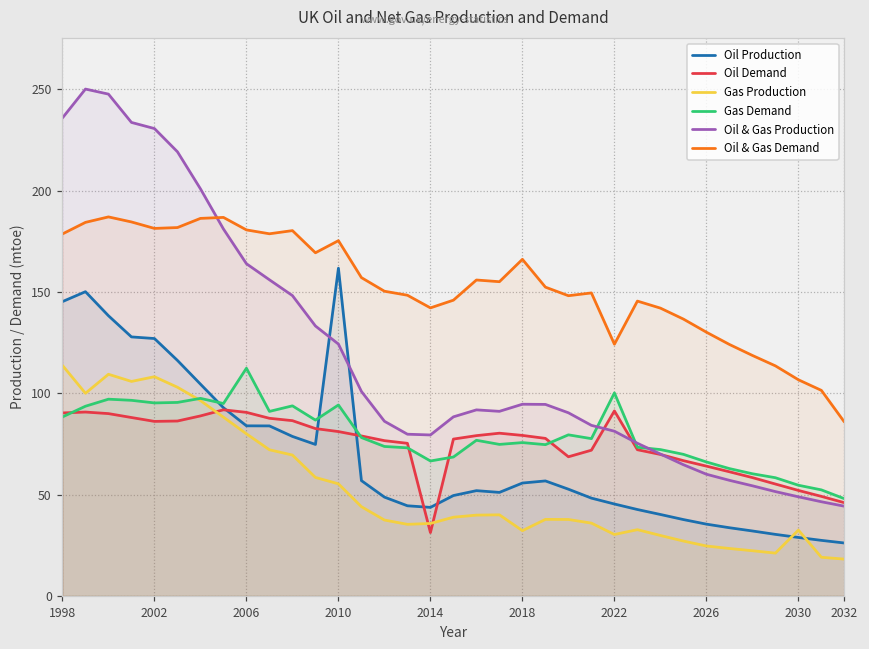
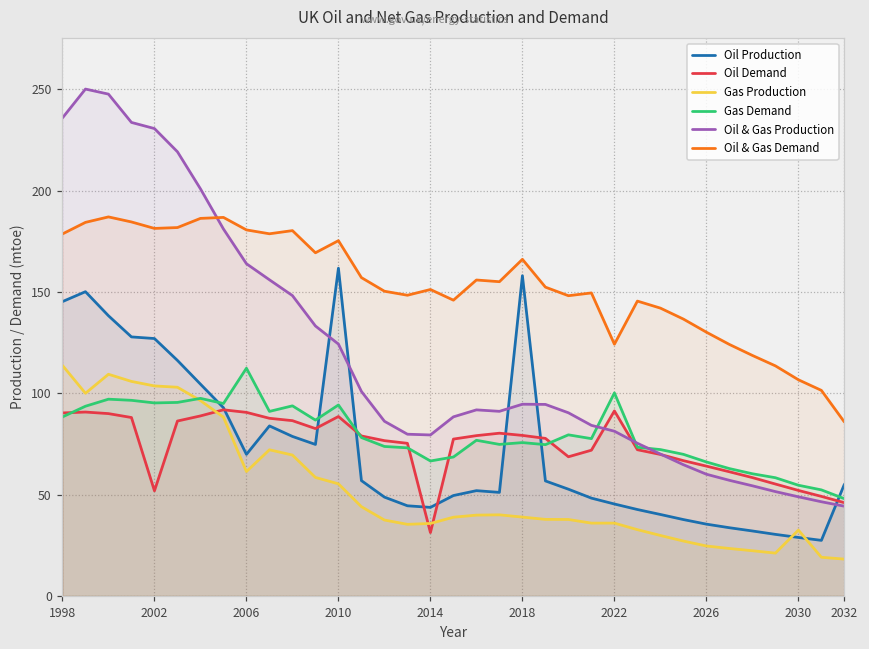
  {
    "Oil Production": {
      "1998": 145,
      "2002": 127,
-     "2006": 84,
+     "2006": 70,
      "2010": 162,
      "2014": 44,
-     "2018": 56,
+     "2018": 158,
      "2022": 45,
      "2026": 35,
      "2030": 29,
-     "2032": 26
+     "2032": 55
    },
    "Oil Demand": {
      "1998": 90,
-     "2002": 86,
+     "2002": 52,
      "2006": 91,
-     "2010": 81,
+     "2010": 89,
      "2014": 31,
      "2018": 79,
      "2022": 91,
      "2026": 64,
      "2030": 52,
      "2032": 46
    },
    "Gas Production": {
      "1998": 114,
-     "2002": 108,
-     "2006": 80,
+     "2002": 104,
+     "2006": 61,
      "2010": 55,
      "2014": 36,
-     "2018": 32,
-     "2022": 30,
+     "2018": 39,
+     "2022": 36,
      "2026": 25,
      "2030": 32,
      "2032": 18
    },
    "Gas Demand": {
      "1998": 88,
      "2002": 95,
      "2006": 112,
      "2010": 94,
      "2014": 67,
      "2018": 76,
      "2022": 100,
      "2026": 66,
      "2030": 55,
      "2032": 48
    },
    "Oil & Gas Production": {
      "1998": 236,
      "2002": 231,
      "2006": 164,
      "2010": 124,
      "2014": 79,
      "2018": 95,
      "2022": 81,
      "2026": 60,
      "2030": 49,
      "2032": 44
    },
    "Oil & Gas Demand": {
      "1998": 179,
      "2002": 181,
      "2006": 181,
      "2010": 175,
-     "2014": 142,
+     "2014": 151,
      "2018": 166,
      "2022": 124,
      "2026": 130,
      "2030": 107,
      "2032": 86
    }
  }
